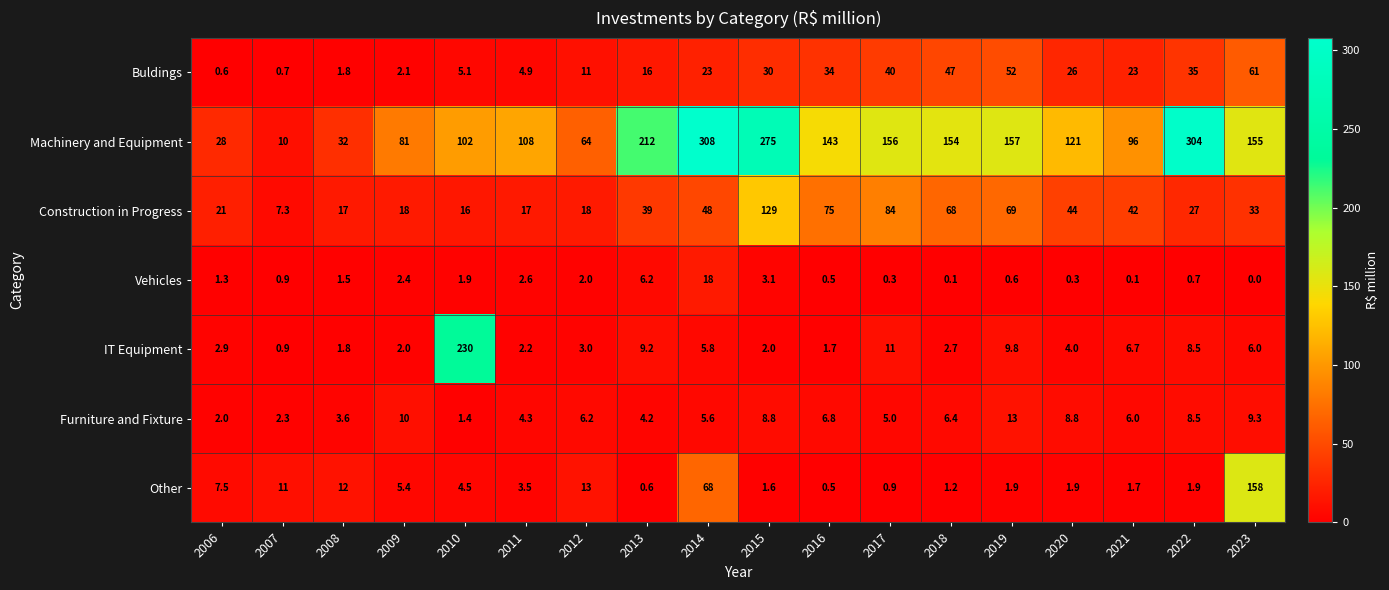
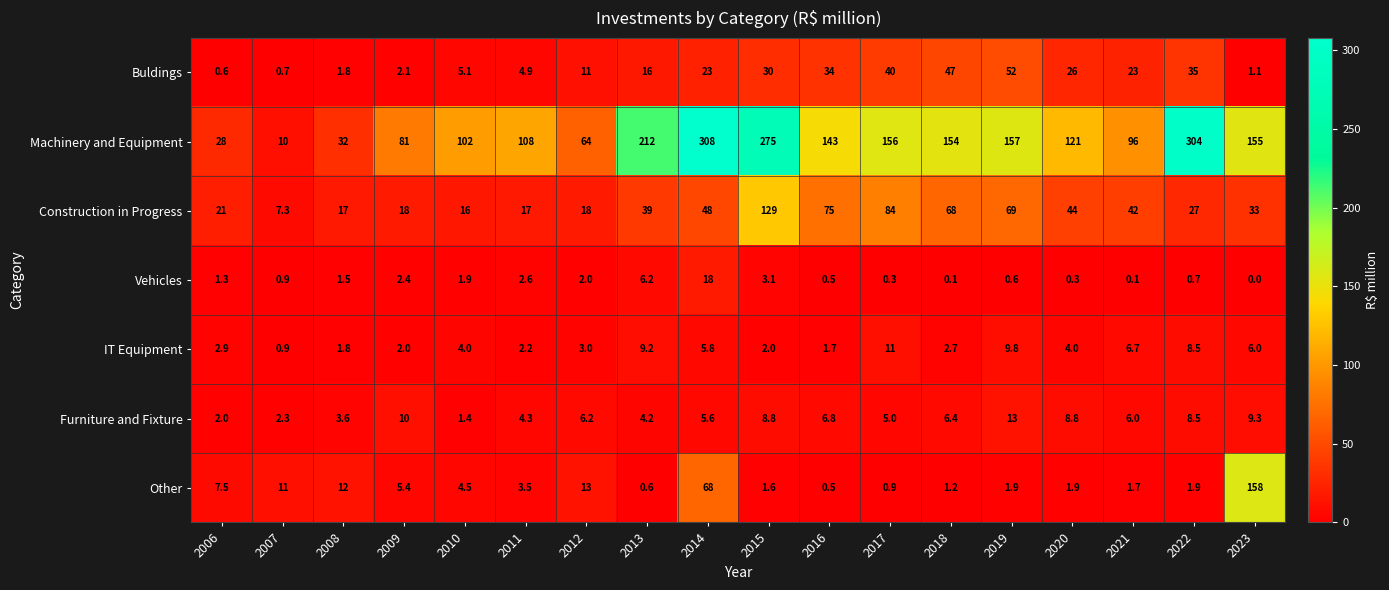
  {
    "Buldings": {
      "2006": 0.6,
      "2007": 0.7,
      "2008": 1.8,
      "2009": 2.1,
      "2010": 5.1,
      "2011": 4.9,
      "2012": 11,
      "2013": 16,
      "2014": 23,
      "2015": 30,
      "2016": 34,
      "2017": 40,
      "2018": 47,
      "2019": 52,
      "2020": 26,
      "2021": 23,
      "2022": 35,
-     "2023": 61
+     "2023": 1.1
    },
    "Machinery and Equipment": {
      "2006": 28,
      "2007": 10,
      "2008": 32,
      "2009": 81,
      "2010": 102,
      "2011": 108,
      "2012": 64,
      "2013": 212,
      "2014": 308,
      "2015": 275,
      "2016": 143,
      "2017": 156,
      "2018": 154,
      "2019": 157,
      "2020": 121,
      "2021": 96,
      "2022": 304,
      "2023": 155
    },
    "Construction in Progress": {
      "2006": 21,
      "2007": 7.3,
      "2008": 17,
      "2009": 18,
      "2010": 16,
      "2011": 17,
      "2012": 18,
      "2013": 39,
      "2014": 48,
      "2015": 129,
      "2016": 75,
      "2017": 84,
      "2018": 68,
      "2019": 69,
      "2020": 44,
      "2021": 42,
      "2022": 27,
      "2023": 33
    },
    "Vehicles": {
      "2006": 1.3,
      "2007": 0.9,
      "2008": 1.5,
      "2009": 2.4,
      "2010": 1.9,
      "2011": 2.6,
      "2012": 2.0,
      "2013": 6.2,
      "2014": 18,
      "2015": 3.1,
      "2016": 0.5,
      "2017": 0.3,
      "2018": 0.1,
      "2019": 0.6,
      "2020": 0.3,
      "2021": 0.1,
      "2022": 0.7,
      "2023": 0.0
    },
    "IT Equipment": {
      "2006": 2.9,
      "2007": 0.9,
      "2008": 1.8,
      "2009": 2.0,
-     "2010": 230,
+     "2010": 4.0,
      "2011": 2.2,
      "2012": 3.0,
      "2013": 9.2,
      "2014": 5.8,
      "2015": 2.0,
      "2016": 1.7,
      "2017": 11,
      "2018": 2.7,
      "2019": 9.8,
      "2020": 4.0,
      "2021": 6.7,
      "2022": 8.5,
      "2023": 6.0
    },
    "Furniture and Fixture": {
      "2006": 2.0,
      "2007": 2.3,
      "2008": 3.6,
      "2009": 10,
      "2010": 1.4,
      "2011": 4.3,
      "2012": 6.2,
      "2013": 4.2,
      "2014": 5.6,
      "2015": 8.8,
      "2016": 6.8,
      "2017": 5.0,
      "2018": 6.4,
      "2019": 13,
      "2020": 8.8,
      "2021": 6.0,
      "2022": 8.5,
      "2023": 9.3
    },
    "Other": {
      "2006": 7.5,
      "2007": 11,
      "2008": 12,
      "2009": 5.4,
      "2010": 4.5,
      "2011": 3.5,
      "2012": 13,
      "2013": 0.6,
      "2014": 68,
      "2015": 1.6,
      "2016": 0.5,
      "2017": 0.9,
      "2018": 1.2,
      "2019": 1.9,
      "2020": 1.9,
      "2021": 1.7,
      "2022": 1.9,
      "2023": 158
    }
  }
